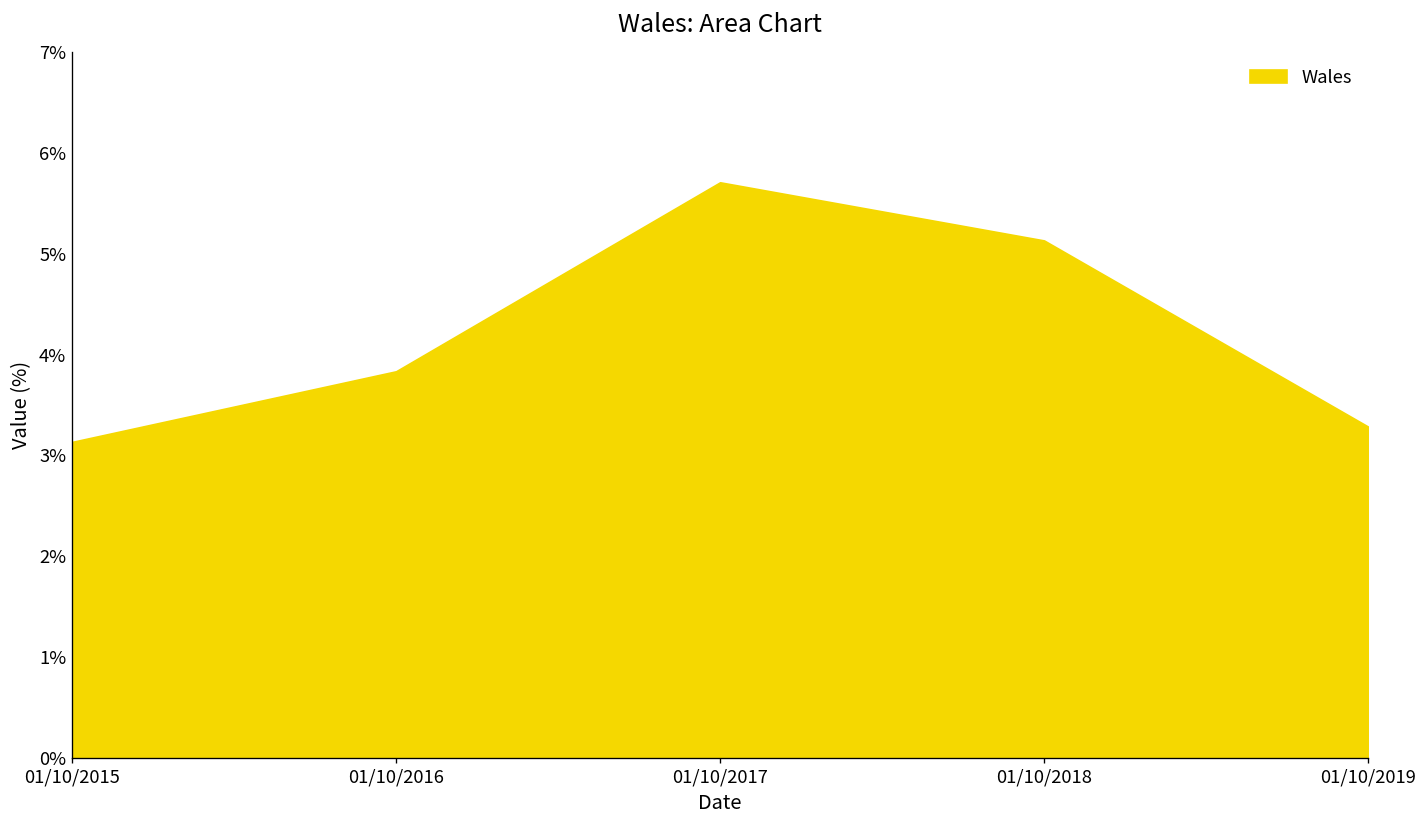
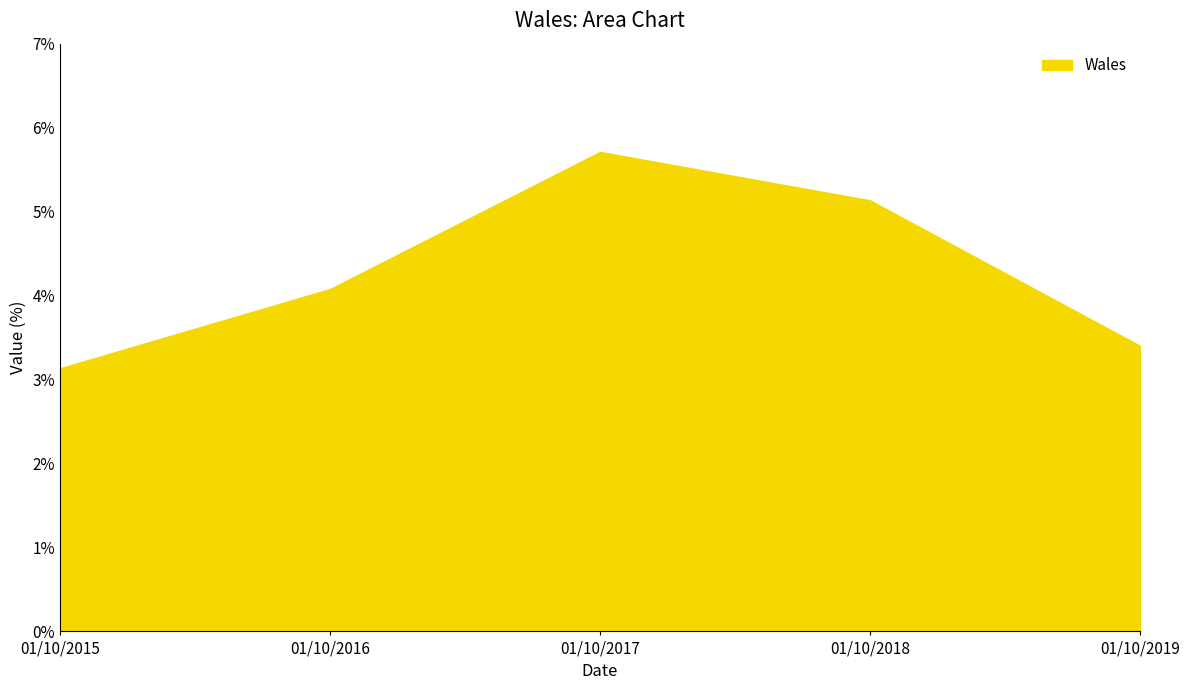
  {
    "01/10/2015": "3.1%",
-   "01/10/2016": "3.8%",
+   "01/10/2016": "4.1%",
    "01/10/2017": "5.7%",
    "01/10/2018": "5.1%",
-   "01/10/2019": "3.3%"
+   "01/10/2019": "3.4%"
  }
